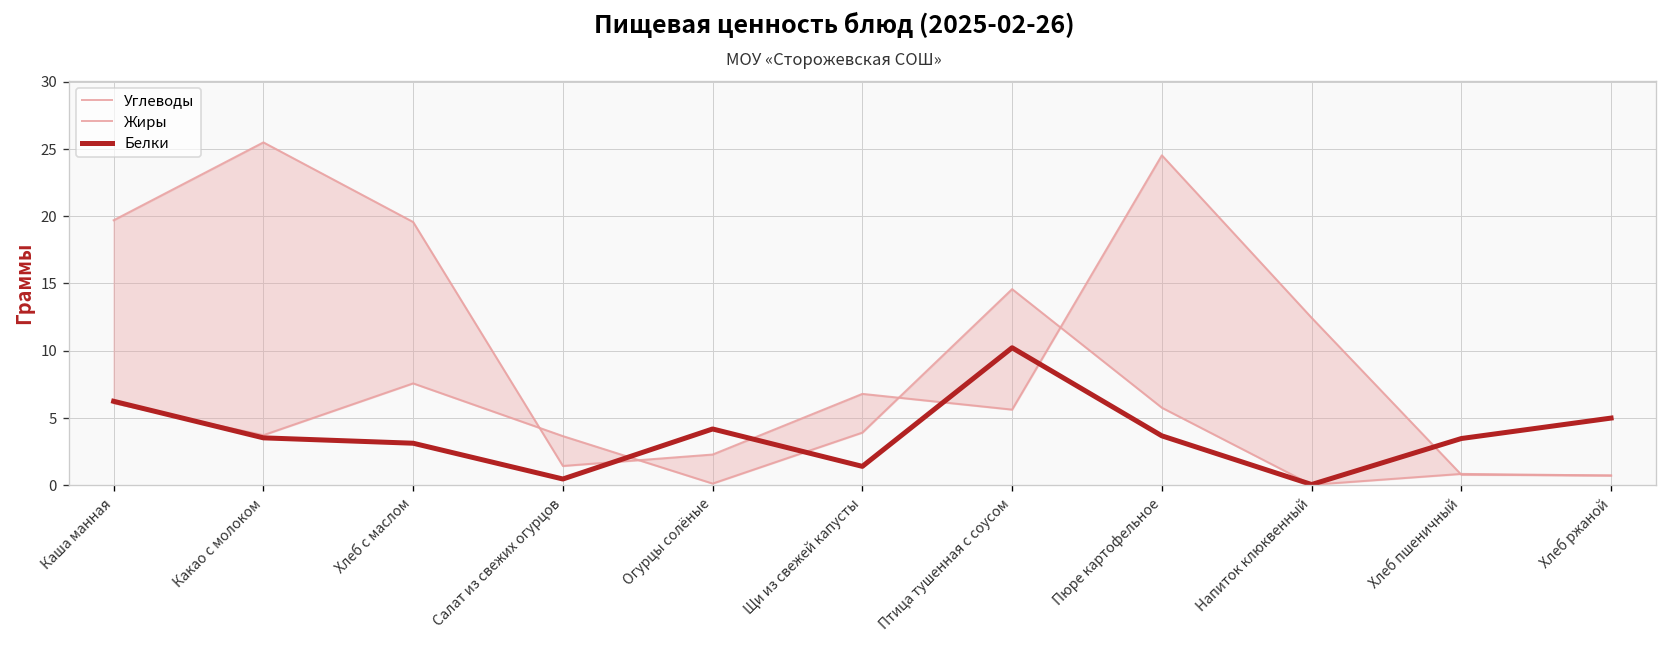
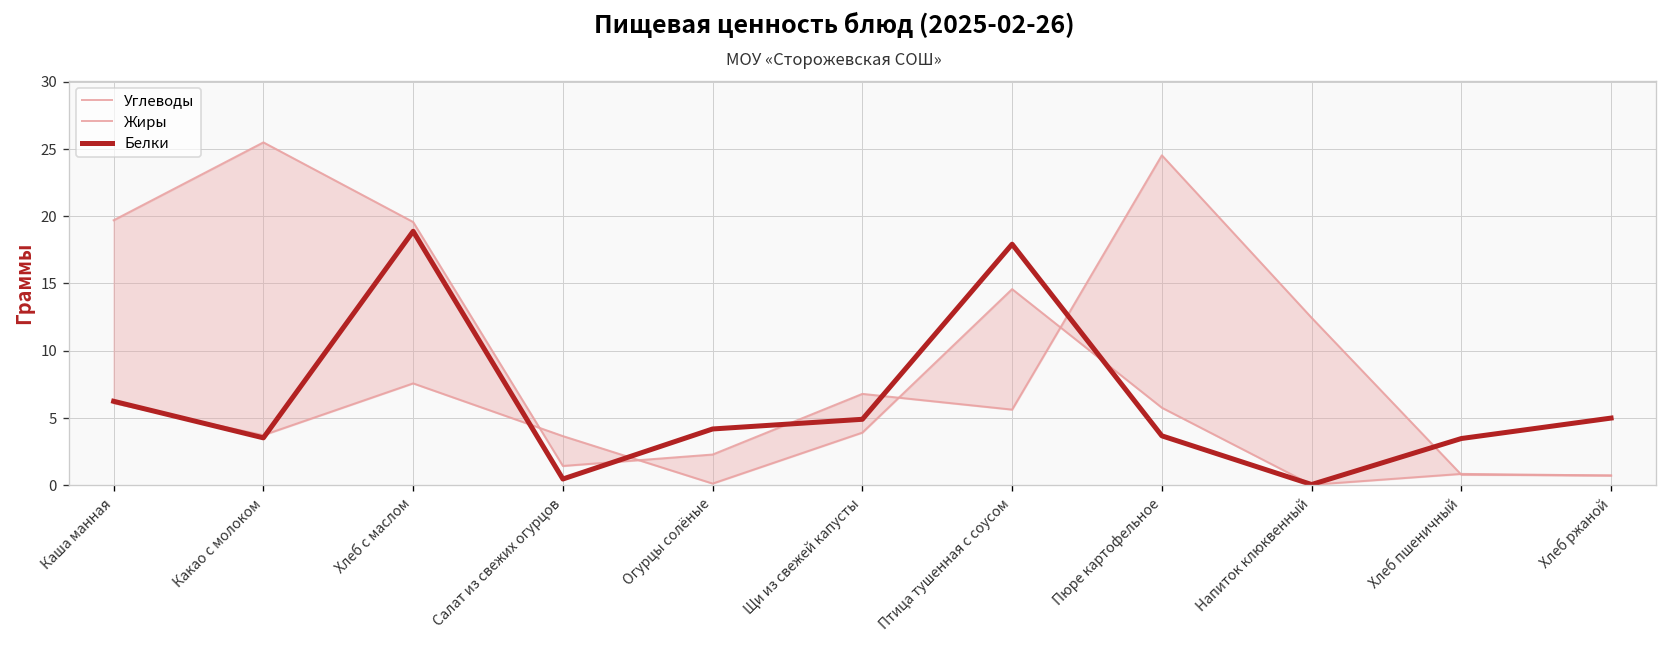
  {
    "Белки": {
-     "Хлеб с маслом": 3.1,
+     "Хлеб с маслом": 18.9,
      "Салат из свежих огурцов": 0.5,
      "Огурцы солёные": 4.2,
-     "Щи из свежей капусты": 1.4,
-     "Птица тушенная с соусом": 10.2,
+     "Щи из свежей капусты": 4.9,
+     "Птица тушенная с соусом": 17.9,
      "Пюре картофельное": 3.7,
      "Хлеб пшеничный": 3.5,
      "Хлеб ржаной": 5.0
    }
  }
